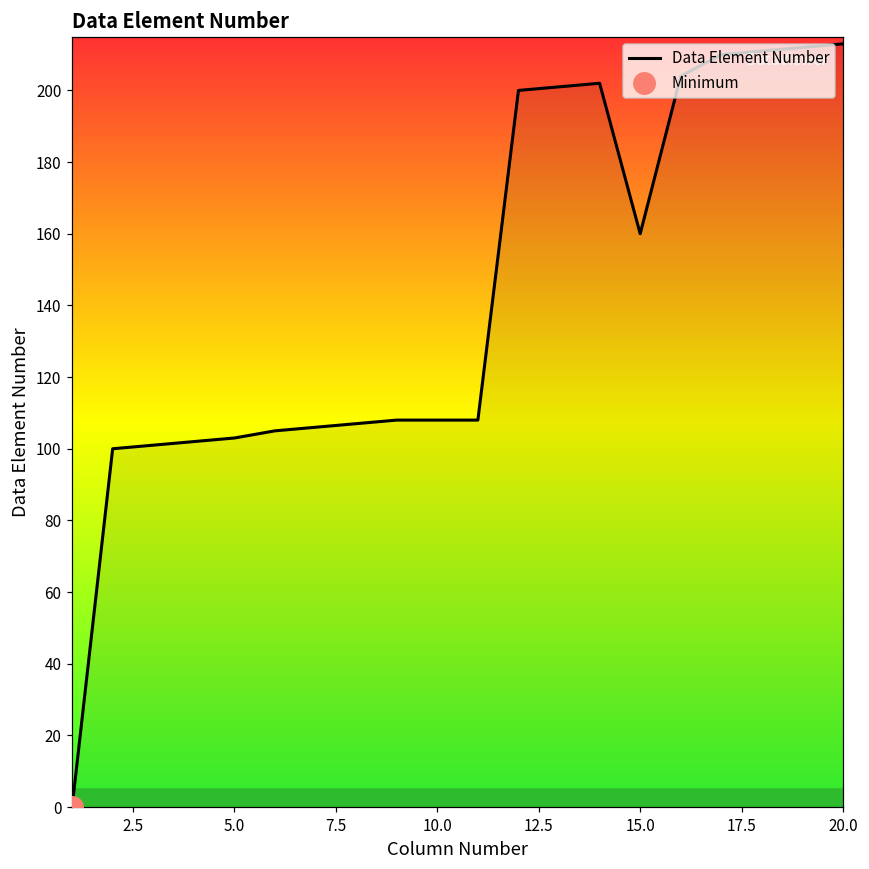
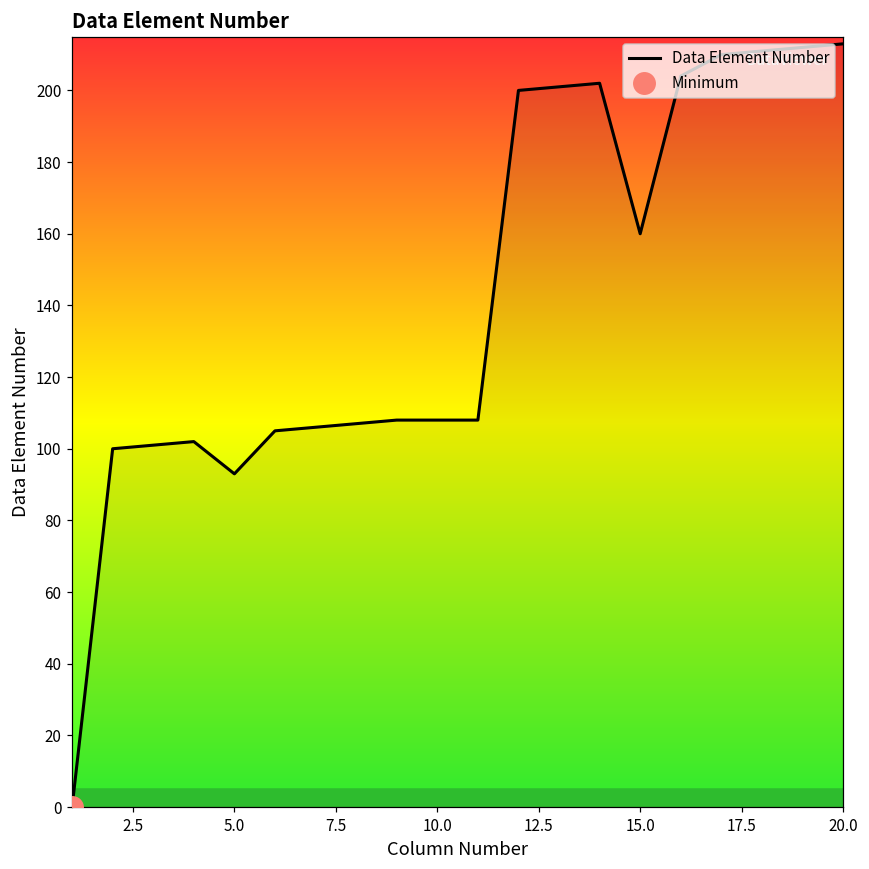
  {
    "Data Element Number": {
-     "5.0": 103,
+     "5.0": 93,
      "10.0": 108,
      "15.0": 160,
      "20.0": 213
    }
  }
